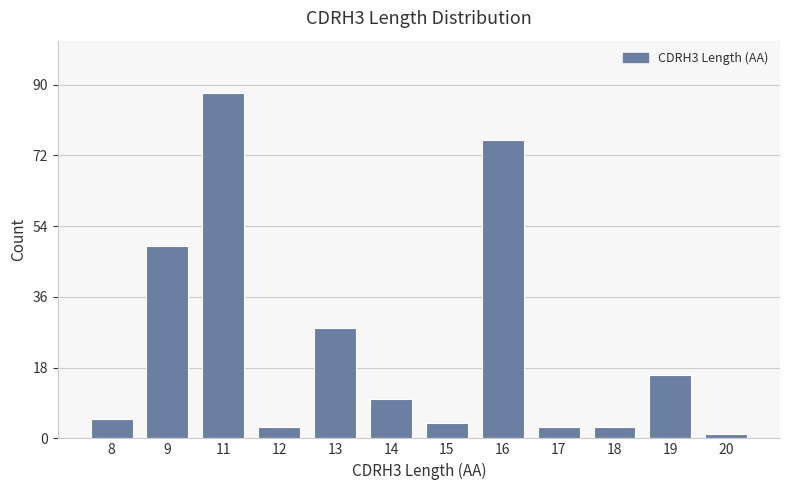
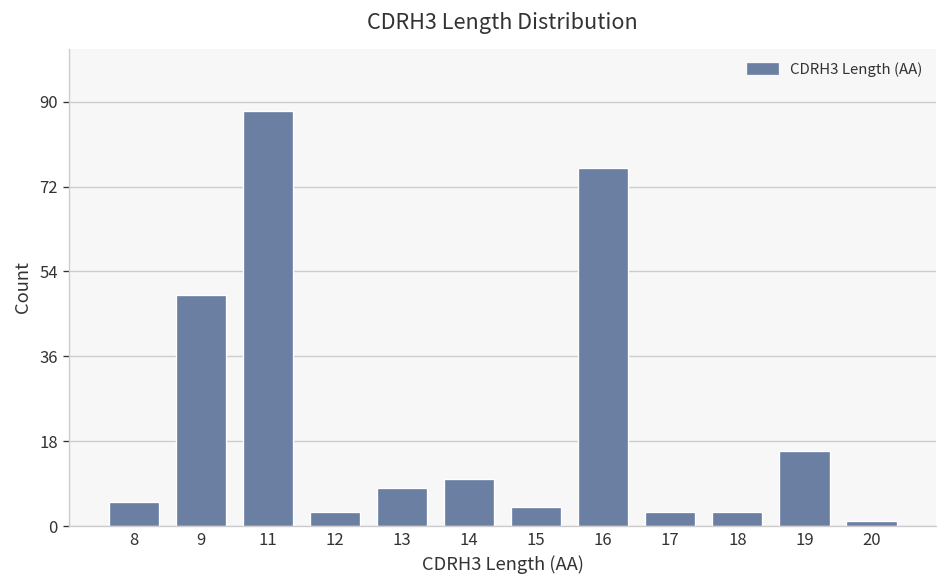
  {
    "8": 5,
    "9": 49,
    "11": 88,
    "12": 3,
-   "13": 28,
+   "13": 8,
    "14": 10,
    "15": 4,
    "16": 76,
    "17": 3,
    "18": 3,
    "19": 16,
    "20": 1
  }
